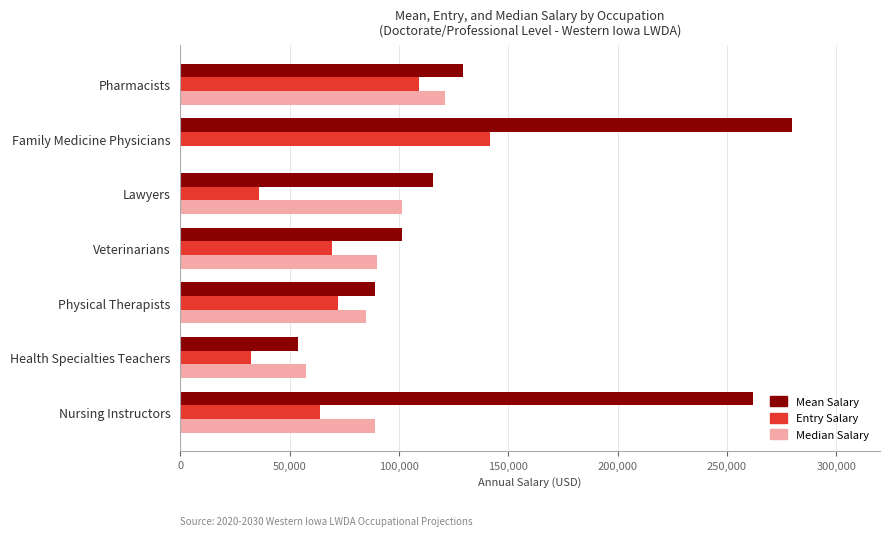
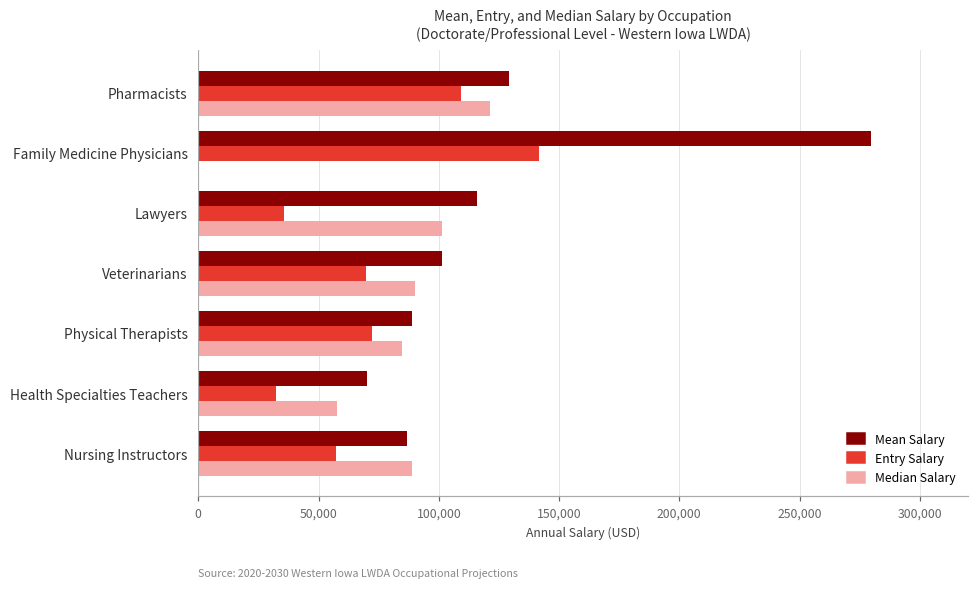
  {
    "Mean Salary": {
      "Pharmacists": "129,000",
      "Family Medicine Physicians": "280,000",
      "Lawyers": "116,000",
      "Veterinarians": "101,000",
      "Physical Therapists": "89,000",
-     "Health Specialties Teachers": "54,000",
-     "Nursing Instructors": "262,000"
+     "Health Specialties Teachers": "70,000",
+     "Nursing Instructors": "87,000"
    },
    "Entry Salary": {
      "Pharmacists": "109,000",
      "Family Medicine Physicians": "142,000",
      "Lawyers": "36,000",
      "Veterinarians": "70,000",
      "Physical Therapists": "72,000",
      "Health Specialties Teachers": "32,000",
-     "Nursing Instructors": "64,000"
+     "Nursing Instructors": "57,000"
    },
    "Median Salary": {
      "Pharmacists": "121,000",
      "Family Medicine Physicians": "0",
      "Lawyers": "101,000",
      "Veterinarians": "90,000",
      "Physical Therapists": "85,000",
      "Health Specialties Teachers": "58,000",
      "Nursing Instructors": "89,000"
    }
  }
